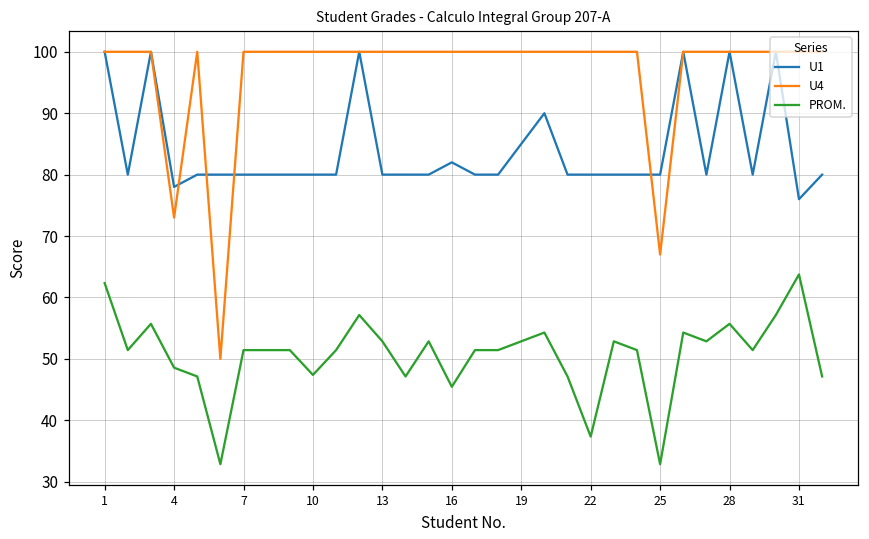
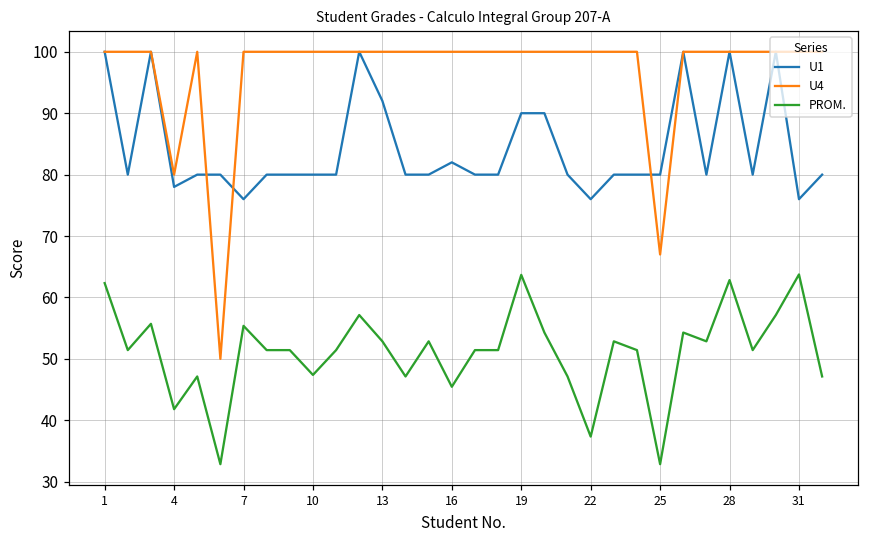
  {
    "U1": {
      "4": 78,
-     "7": 80,
+     "7": 76,
      "10": 80,
-     "13": 80,
+     "13": 92,
      "16": 82,
-     "19": 85,
-     "22": 80,
+     "19": 90,
+     "22": 76,
      "25": 80,
      "31": 76
    },
    "U4": {
-     "4": 73,
+     "4": 80,
      "7": 100,
      "10": 100,
      "13": 100,
      "16": 100,
      "19": 100,
      "22": 100,
      "25": 67
    },
    "PROM.": {
      "1": 62,
-     "4": 49,
-     "7": 51,
+     "4": 42,
+     "7": 55,
      "10": 47,
      "13": 53,
      "16": 45,
-     "19": 53,
+     "19": 64,
      "22": 37,
      "25": 33,
-     "28": 56,
+     "28": 63,
      "31": 64
    }
  }
